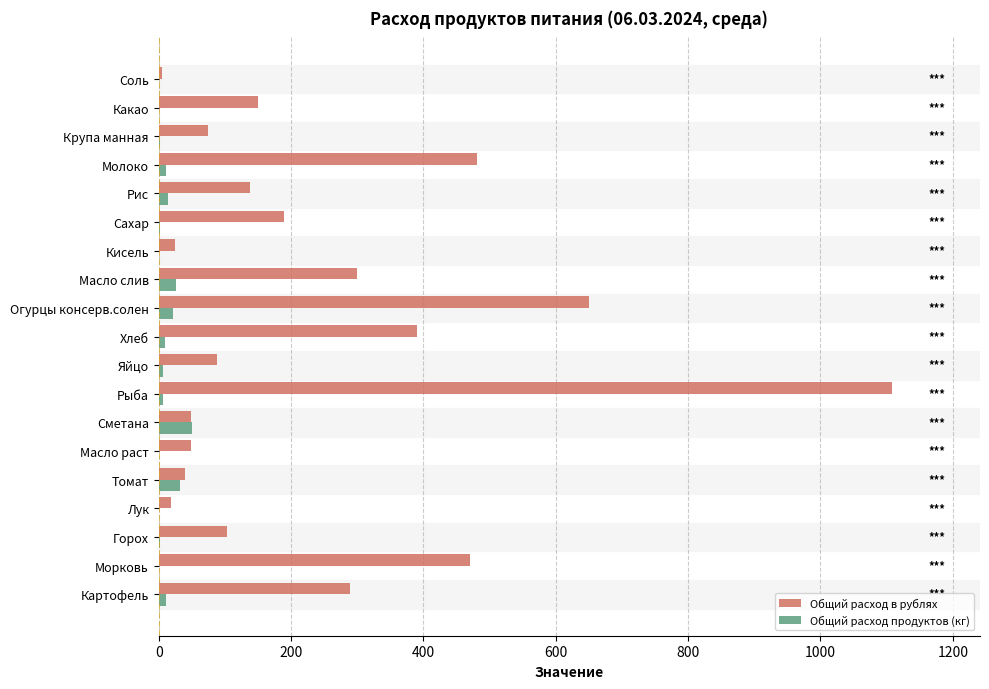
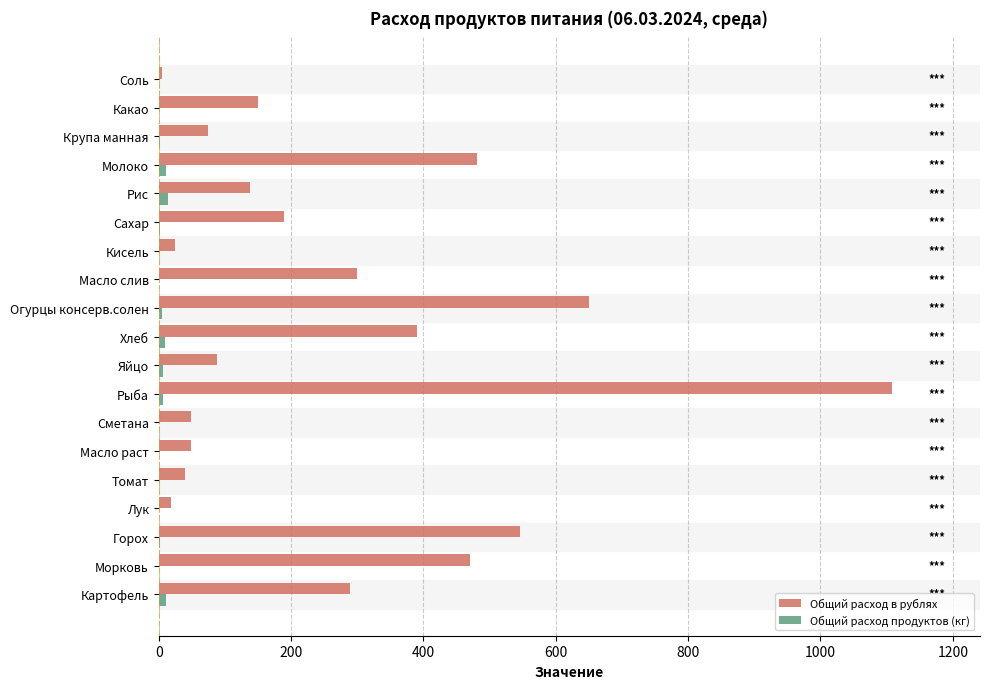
  {
    "Общий расход в рублях": {
      "Соль": 10,
      "Какао": 150,
      "Крупа манная": 70,
      "Молоко": 480,
      "Рис": 140,
      "Сахар": 190,
      "Кисель": 20,
      "Масло слив": 300,
      "Огурцы консерв.солен": 650,
      "Хлеб": 390,
      "Яйцо": 90,
      "Рыба": 1110,
      "Сметана": 50,
      "Масло раст": 50,
      "Томат": 40,
      "Лук": 20,
-     "Горох": 100,
+     "Горох": 550,
      "Морковь": 470,
      "Картофель": 290
    },
    "Общий расход продуктов (кг)": {
      "Молоко": 10,
      "Рис": 10,
-     "Масло слив": 30,
-     "Огурцы консерв.солен": 20,
+     "Масло слив": 0,
+     "Огурцы консерв.солен": 10,
      "Хлеб": 10,
      "Яйцо": 10,
      "Рыба": 10,
-     "Сметана": 50,
-     "Томат": 30,
+     "Сметана": 0,
+     "Томат": 0,
      "Картофель": 10
    }
  }
